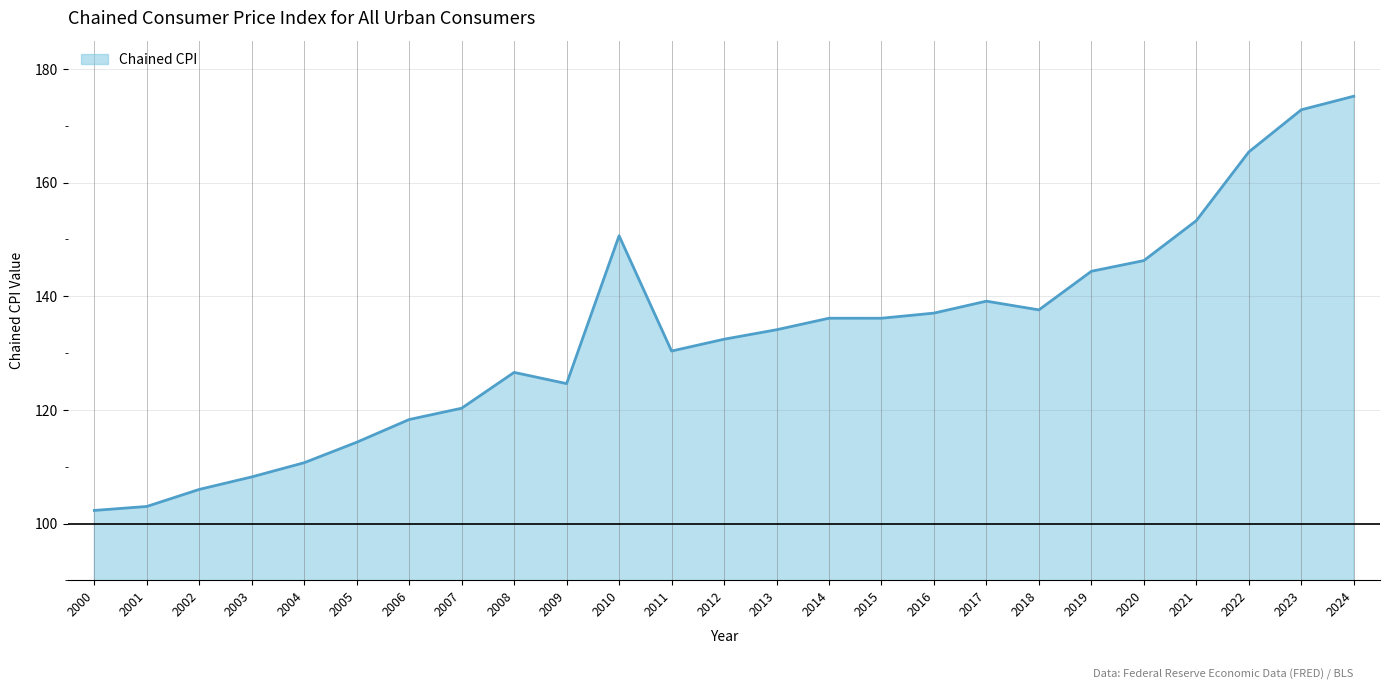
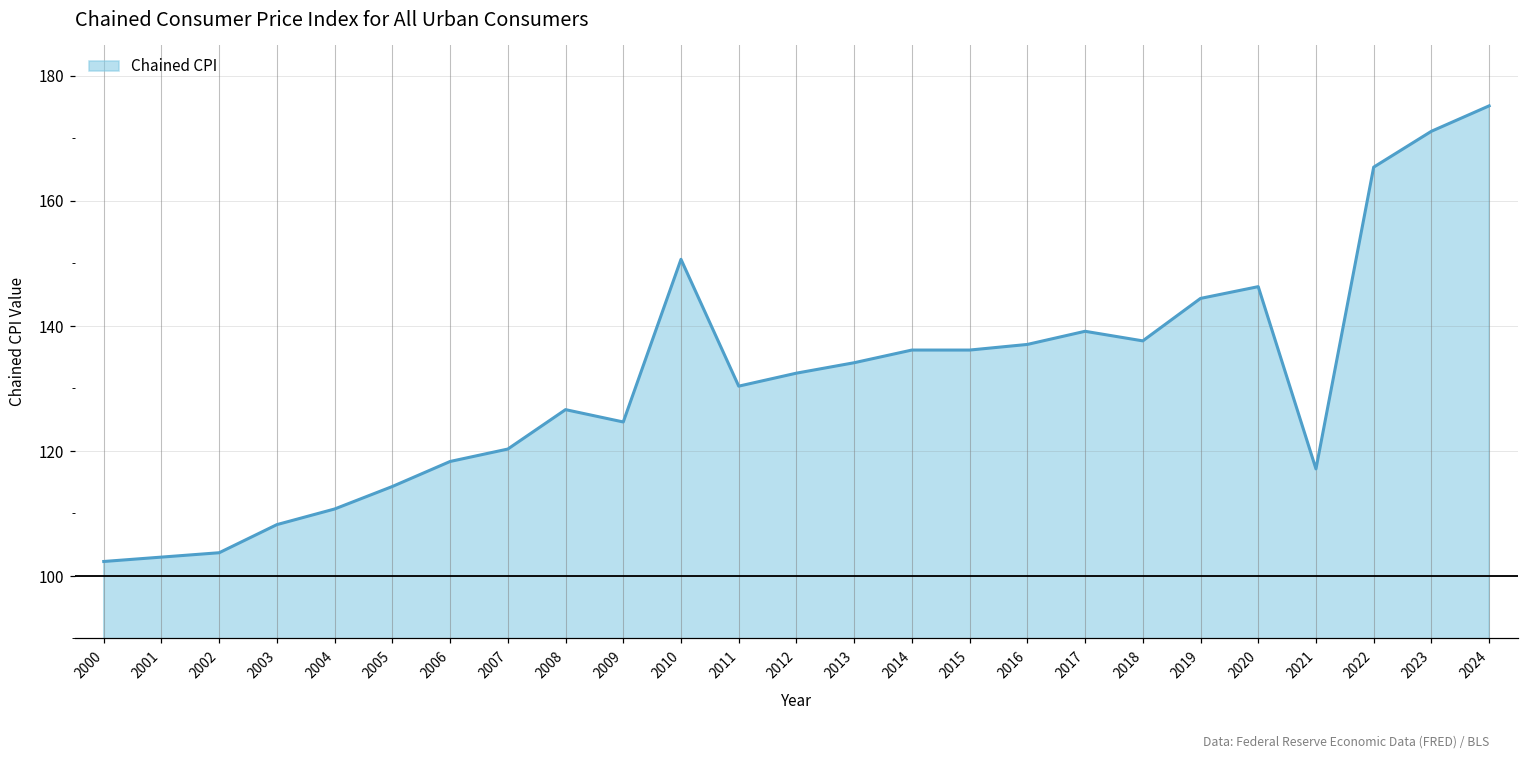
  {
    "2000": 102,
    "2001": 103,
-   "2002": 106,
+   "2002": 104,
    "2003": 108,
    "2004": 111,
    "2005": 114,
    "2006": 118,
    "2007": 120,
    "2008": 127,
    "2009": 125,
    "2010": 151,
    "2011": 130,
    "2012": 132,
    "2013": 134,
    "2014": 136,
    "2015": 136,
    "2016": 137,
    "2017": 139,
    "2018": 138,
    "2019": 144,
    "2020": 146,
-   "2021": 153,
+   "2021": 117,
    "2022": 165,
-   "2023": 173,
+   "2023": 171,
    "2024": 175
  }
